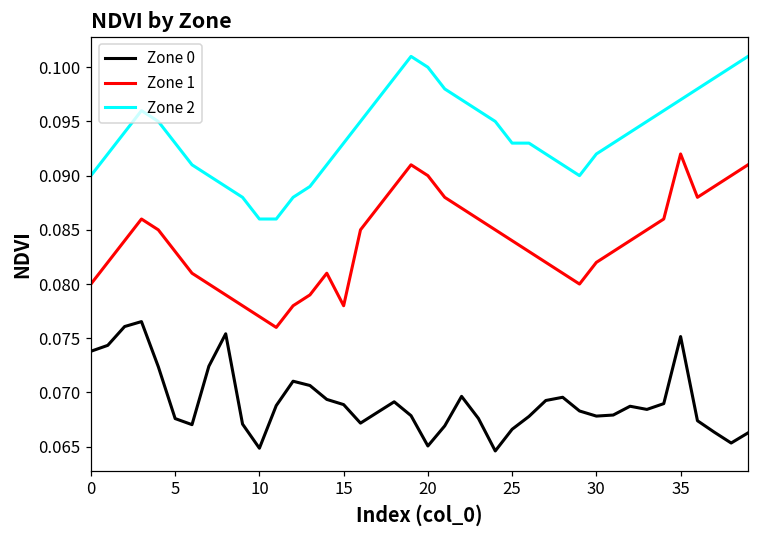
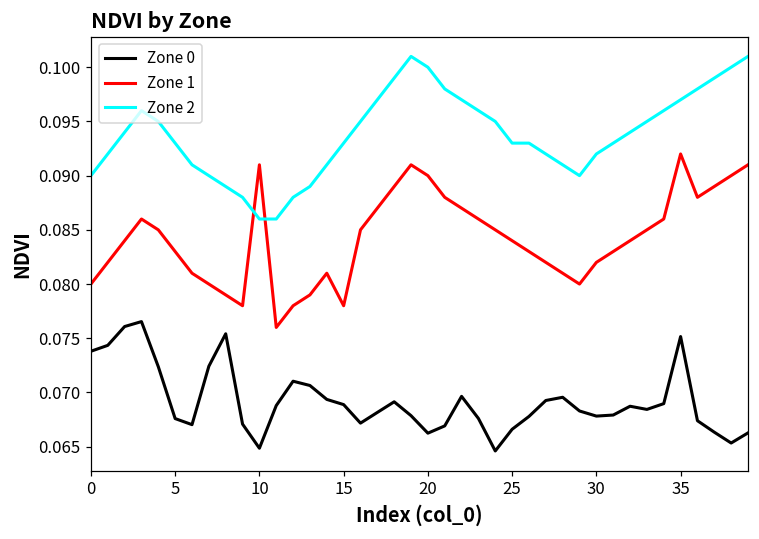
  {
    "Zone 0": {
      "0": 0.074,
      "5": 0.068,
      "10": 0.065,
      "15": 0.069,
-     "20": 0.065,
+     "20": 0.066,
      "25": 0.067,
      "30": 0.068,
      "35": 0.075
    },
    "Zone 1": {
      "0": 0.080,
      "5": 0.083,
-     "10": 0.077,
+     "10": 0.091,
      "15": 0.078,
      "20": 0.090,
      "25": 0.084,
      "30": 0.082,
      "35": 0.092
    },
    "Zone 2": {
      "0": 0.090,
      "5": 0.093,
      "10": 0.086,
      "15": 0.093,
      "20": 0.100,
      "25": 0.093,
      "30": 0.092,
      "35": 0.097
    }
  }
